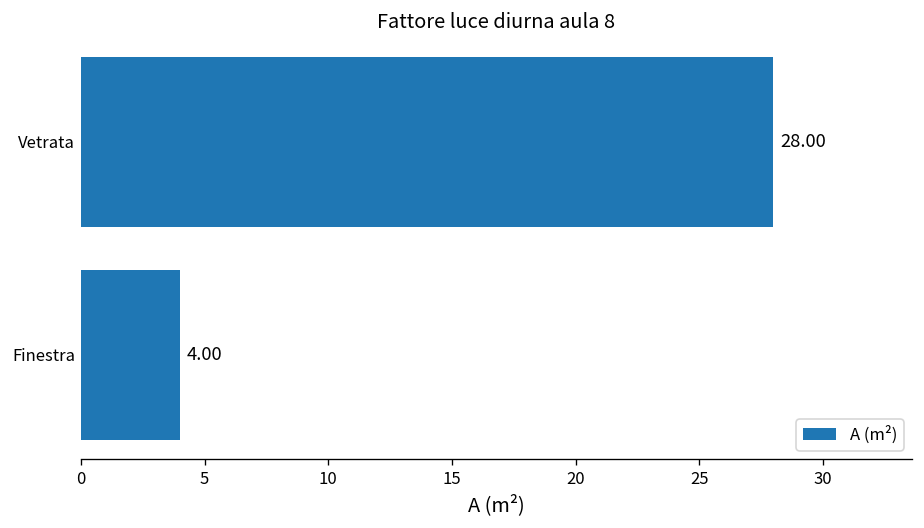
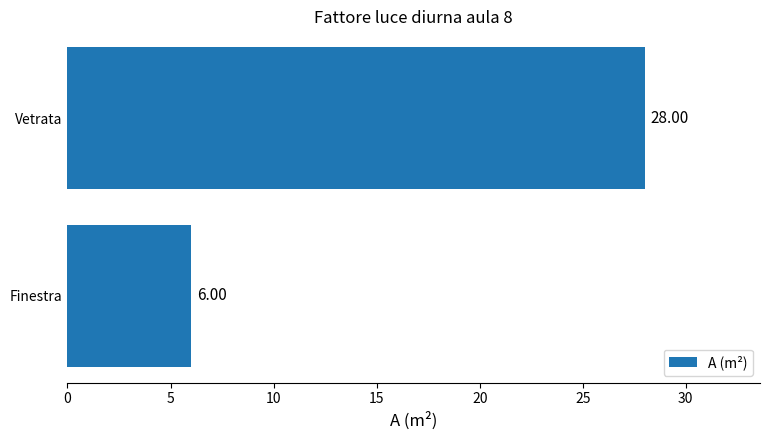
  {
    "Vetrata": 28.00,
-   "Finestra": 4.00
+   "Finestra": 6.00
  }
